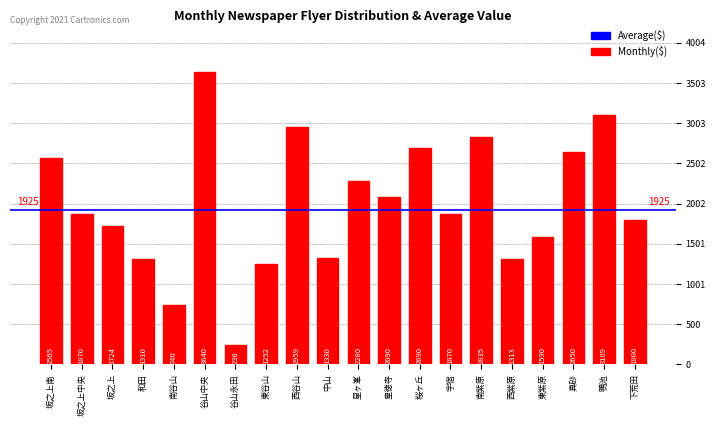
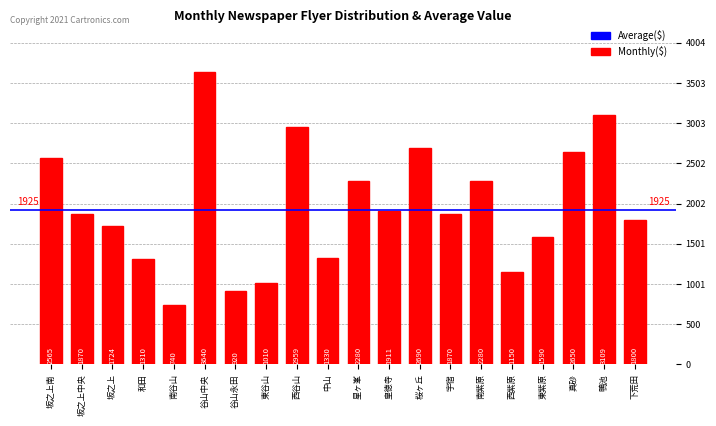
  {
    "坂之上南": 2565,
    "坂之上中央": 1870,
    "坂之上": 1724,
    "和田": 1310,
    "南谷山": 740,
    "谷山中央": 3640,
-   "谷山永田": 236,
-   "東谷山": 1252,
+   "谷山永田": 920,
+   "東谷山": 1010,
    "西谷山": 2959,
    "中山": 1330,
    "星ヶ峯": 2280,
-   "皇徳寺": 2090,
+   "皇徳寺": 1911,
    "桜ヶ丘": 2690,
    "宇宿": 1870,
-   "南紫原": 2835,
-   "西紫原": 1313,
+   "南紫原": 2280,
+   "西紫原": 1150,
    "東紫原": 1590,
    "真砂": 2650,
    "鴨池": 3109,
    "下荒田": 1800
  }
